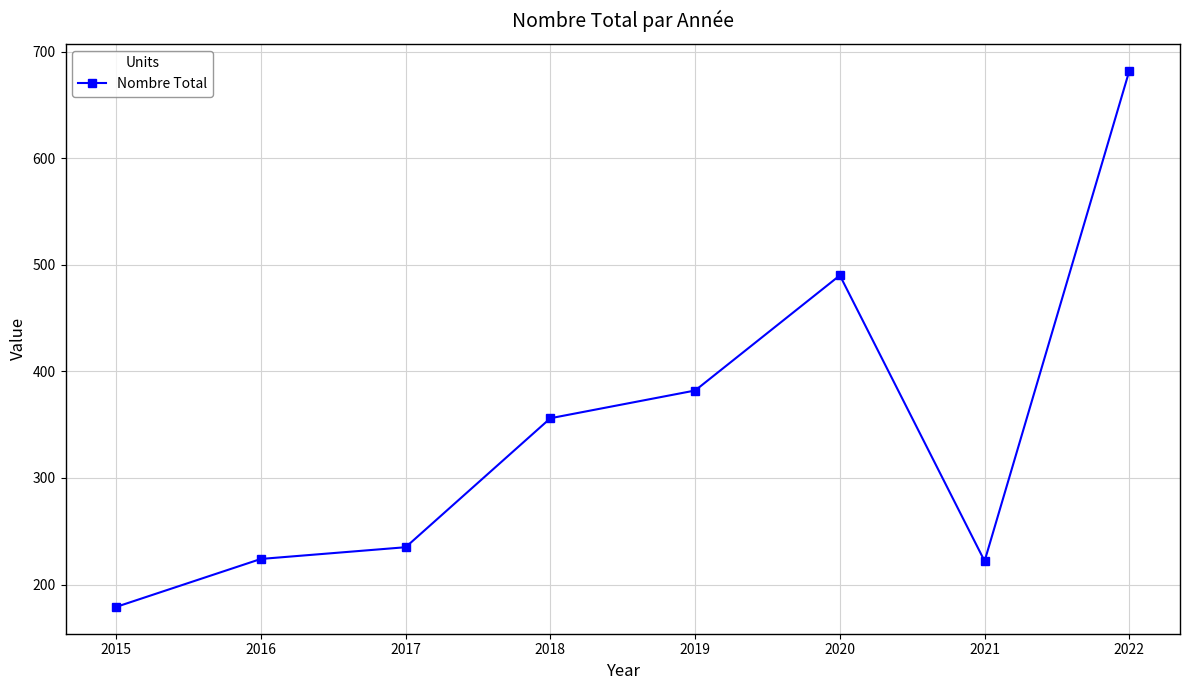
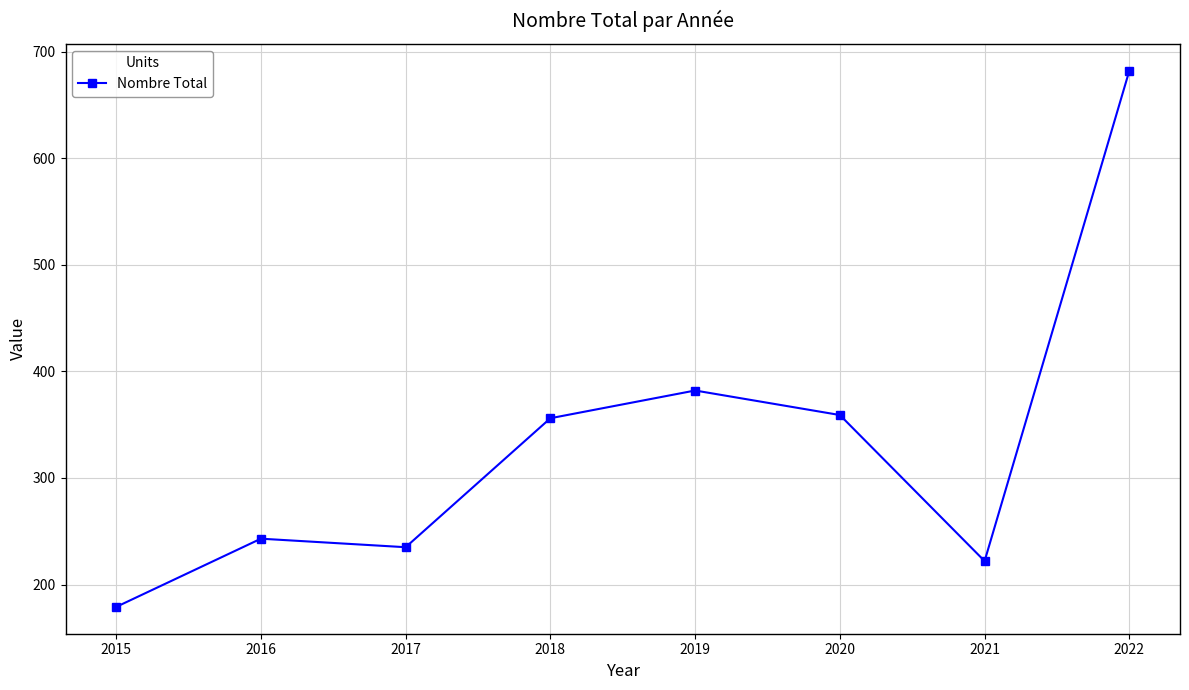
  {
    "2015": 179,
-   "2016": 224,
+   "2016": 243,
    "2017": 235,
    "2018": 356,
    "2019": 382,
-   "2020": 490,
+   "2020": 359,
    "2021": 222,
    "2022": 682
  }
